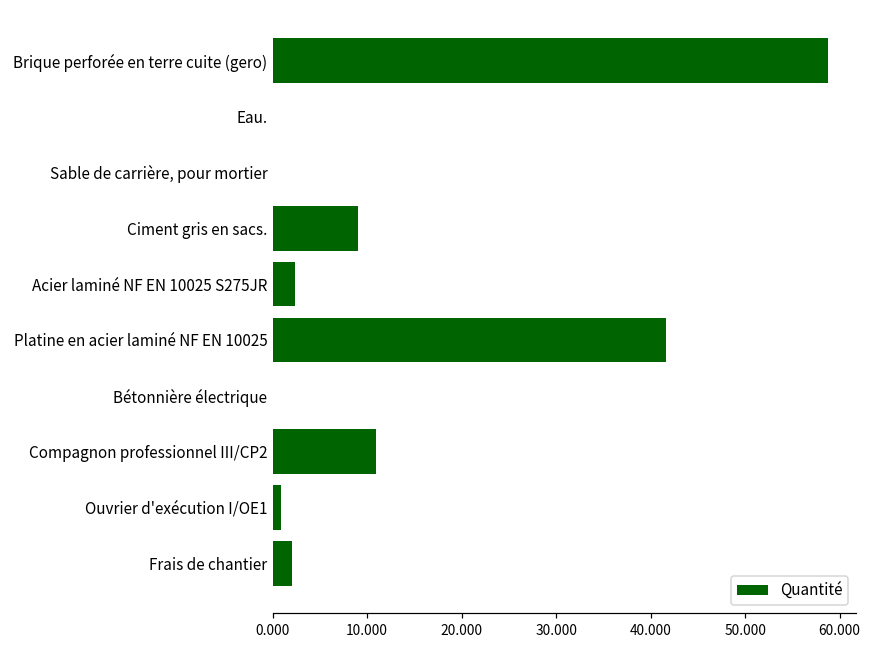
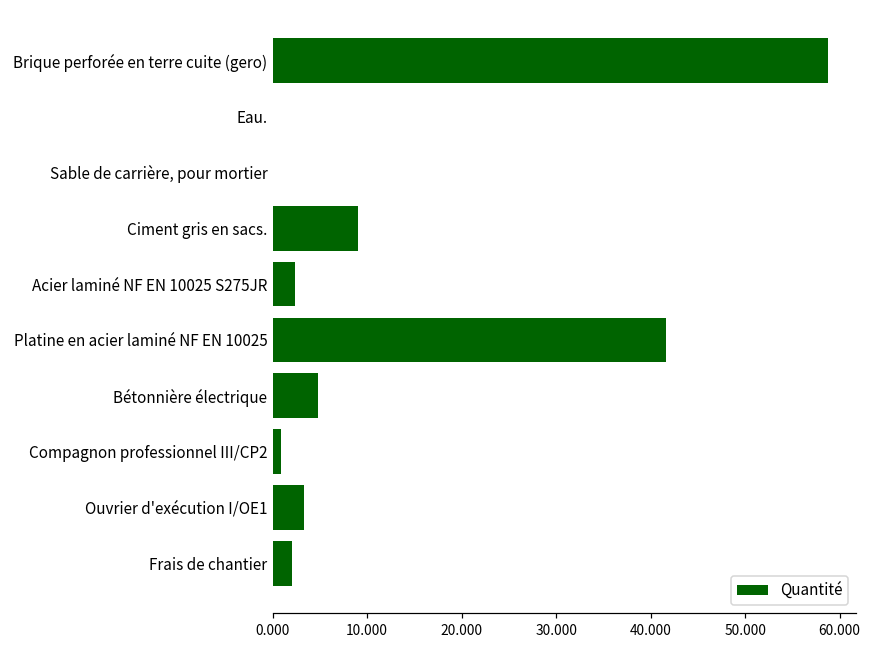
  {
    "Brique perforée en terre cuite (gero)": 59,
    "Ciment gris en sacs.": 9,
    "Acier laminé NF EN 10025 S275JR": 2,
    "Platine en acier laminé NF EN 10025": 42,
-   "Bétonnière électrique": 0,
-   "Compagnon professionnel III/CP2": 11,
-   "Ouvrier d'exécution I/OE1": 1,
+   "Bétonnière électrique": 5,
+   "Compagnon professionnel III/CP2": 1,
+   "Ouvrier d'exécution I/OE1": 3,
    "Frais de chantier": 2
  }
